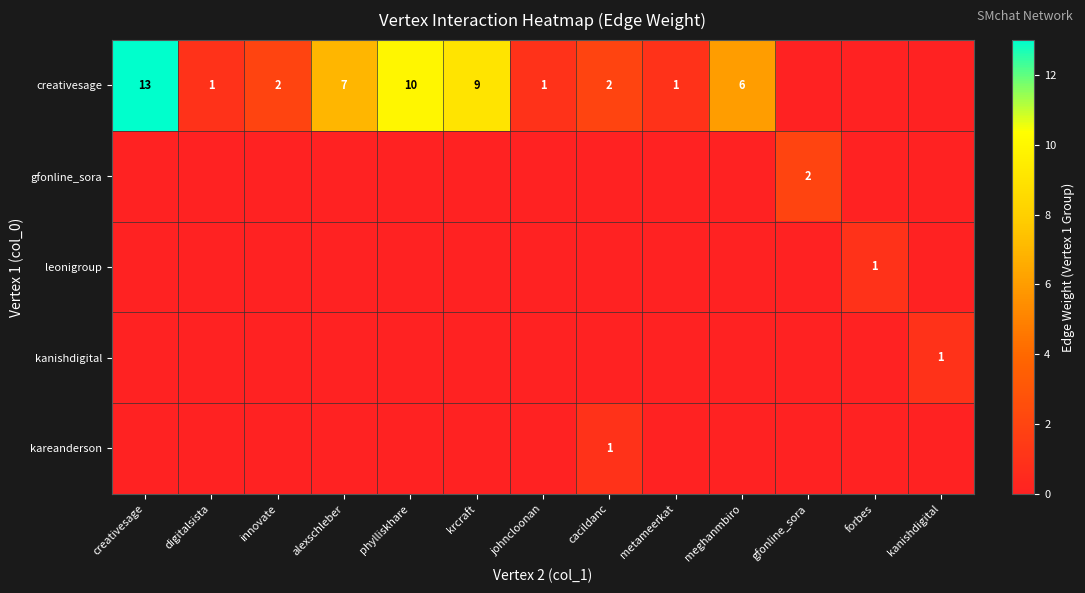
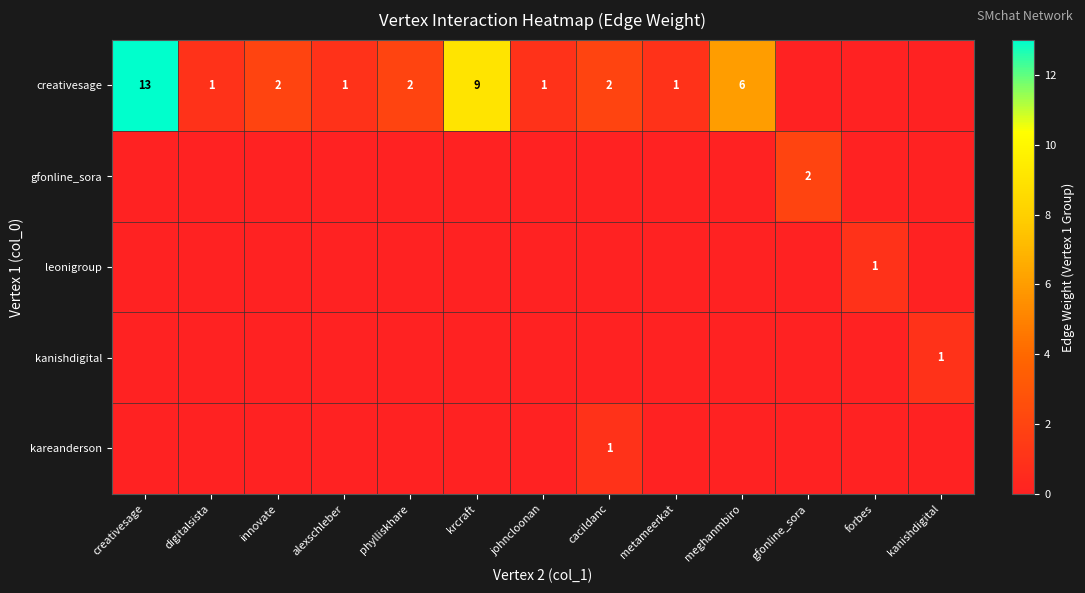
  {
    "creativesage": {
      "creativesage": 13,
      "digitalsista": 1,
      "innovate": 2,
-     "alexschleber": 7,
-     "phylliskhare": 10,
+     "alexschleber": 1,
+     "phylliskhare": 2,
      "krcraft": 9,
      "johncloonan": 1,
      "cacildanc": 2,
      "metameerkat": 1,
      "meghanmbiro": 6
    },
    "gfonline_sora": {
      "gfonline_sora": 2
    },
    "leonigroup": {
      "forbes": 1
    },
    "kanishdigital": {
      "kanishdigital": 1
    },
    "kareanderson": {
      "cacildanc": 1
    }
  }
